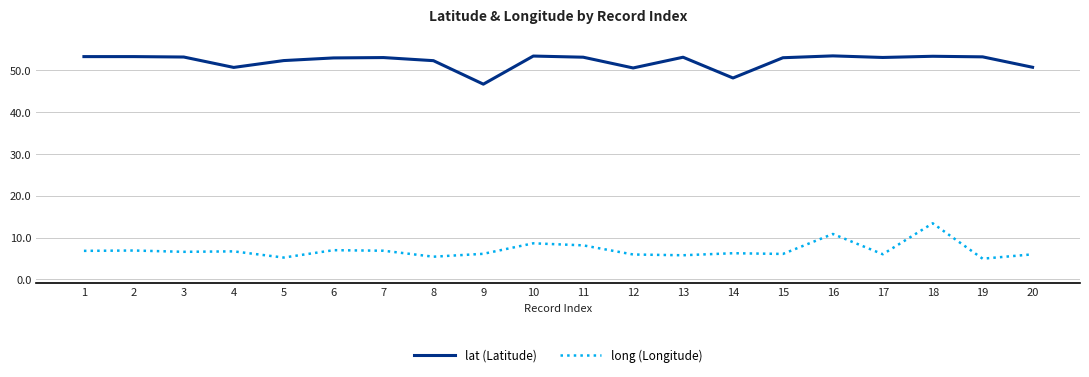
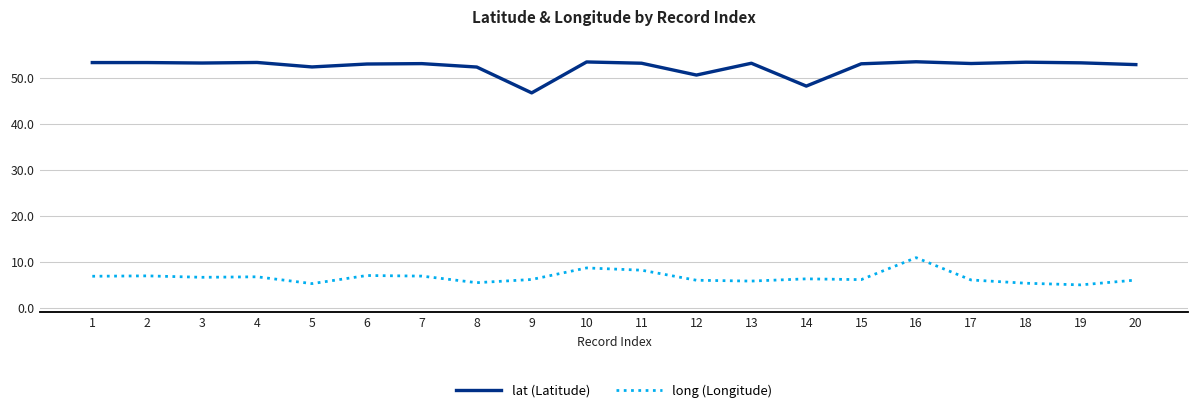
  {
    "lat (Latitude)": {
      "1": 53,
      "2": 53,
      "3": 53,
-     "4": 51,
+     "4": 53,
      "5": 52,
      "6": 53,
      "7": 53,
      "8": 52,
      "9": 47,
      "10": 53,
      "11": 53,
      "12": 51,
      "13": 53,
      "14": 48,
      "15": 53,
      "16": 53,
      "17": 53,
      "18": 53,
      "19": 53,
-     "20": 51
+     "20": 53
    },
    "long (Longitude)": {
      "1": 7,
      "2": 7,
      "3": 7,
      "4": 7,
      "5": 5,
      "6": 7,
      "7": 7,
      "8": 5,
      "9": 6,
      "10": 9,
      "11": 8,
      "12": 6,
      "13": 6,
      "14": 6,
      "15": 6,
      "16": 11,
      "17": 6,
-     "18": 13,
+     "18": 5,
      "19": 5,
      "20": 6
    }
  }
